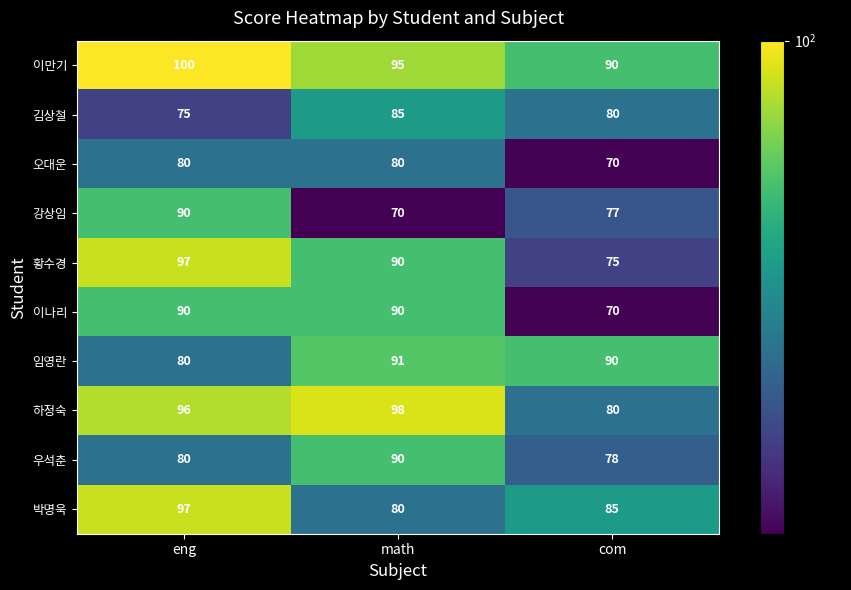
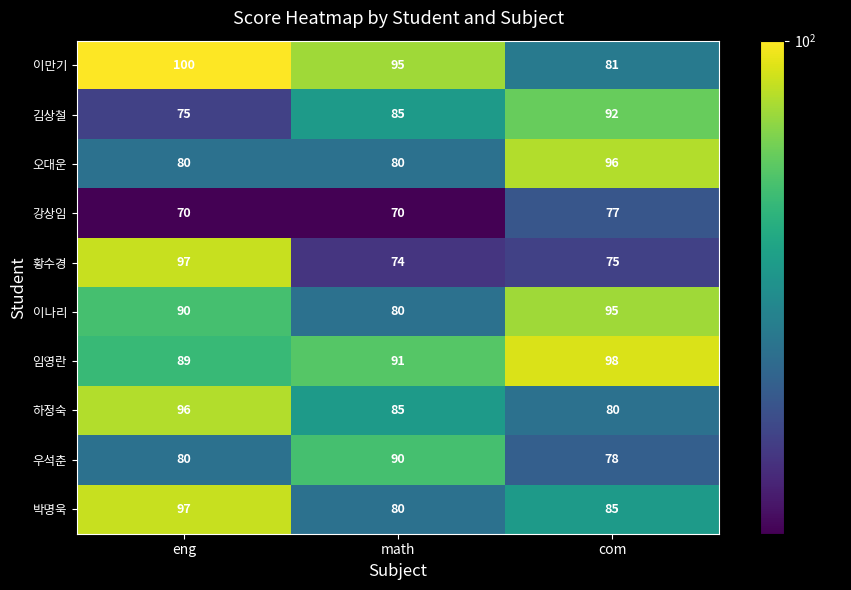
  {
    "이만기": {
      "eng": 100,
      "math": 95,
-     "com": 90
+     "com": 81
    },
    "김상철": {
      "eng": 75,
      "math": 85,
-     "com": 80
+     "com": 92
    },
    "오대운": {
      "eng": 80,
      "math": 80,
-     "com": 70
+     "com": 96
    },
    "강상임": {
-     "eng": 90,
+     "eng": 70,
      "math": 70,
      "com": 77
    },
    "황수경": {
      "eng": 97,
-     "math": 90,
+     "math": 74,
      "com": 75
    },
    "이나리": {
      "eng": 90,
-     "math": 90,
-     "com": 70
+     "math": 80,
+     "com": 95
    },
    "임영란": {
-     "eng": 80,
+     "eng": 89,
      "math": 91,
-     "com": 90
+     "com": 98
    },
    "하정숙": {
      "eng": 96,
-     "math": 98,
+     "math": 85,
      "com": 80
    },
    "우석춘": {
      "eng": 80,
      "math": 90,
      "com": 78
    },
    "박명욱": {
      "eng": 97,
      "math": 80,
      "com": 85
    }
  }
